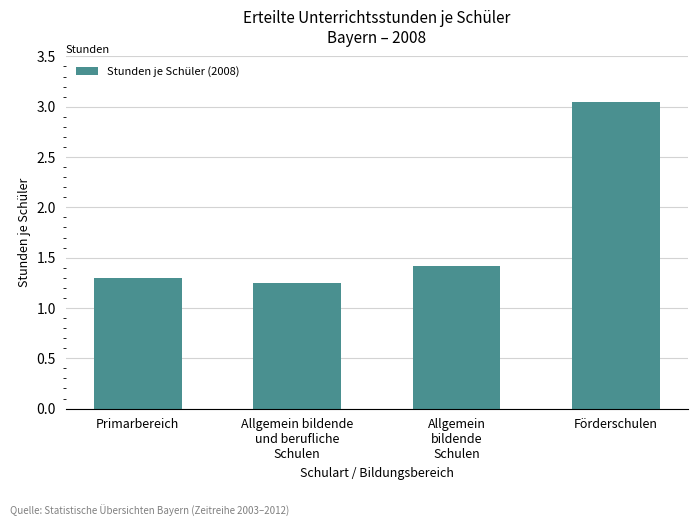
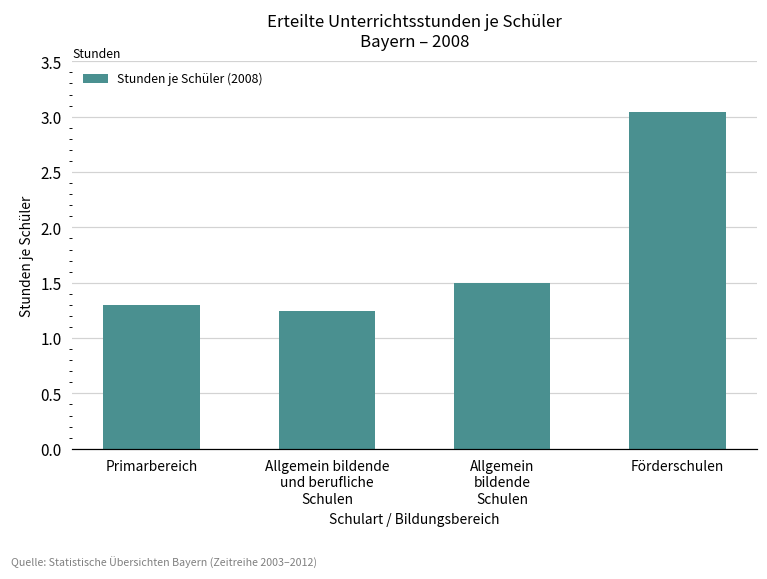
  {
    "Primarbereich": 1.30,
    "Allgemein bildende und berufliche Schulen": 1.25,
-   "Allgemein bildende Schulen": 1.42,
+   "Allgemein bildende Schulen": 1.50,
    "Förderschulen": 3.04
  }
